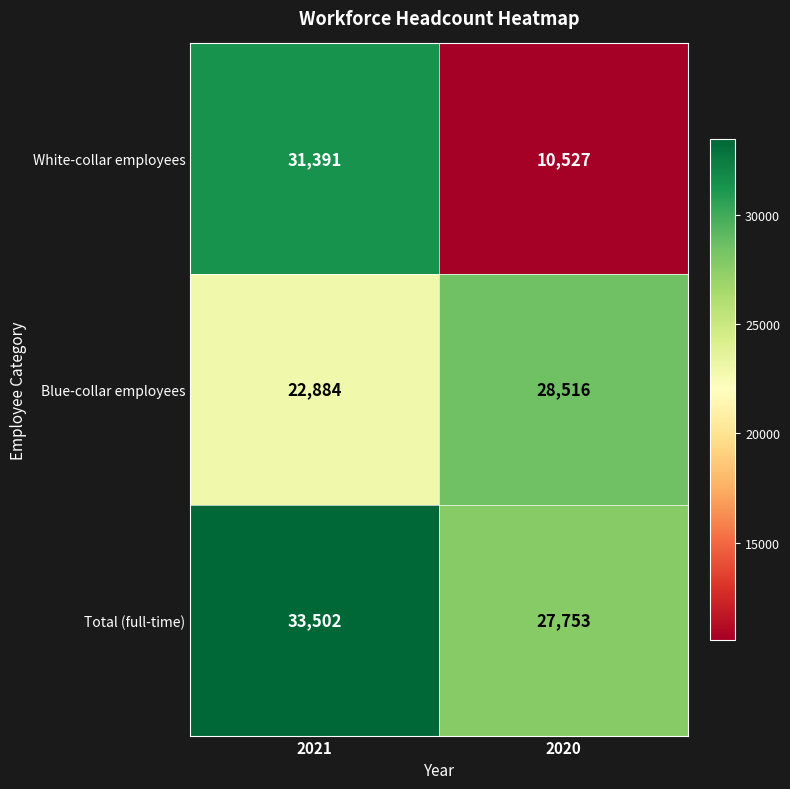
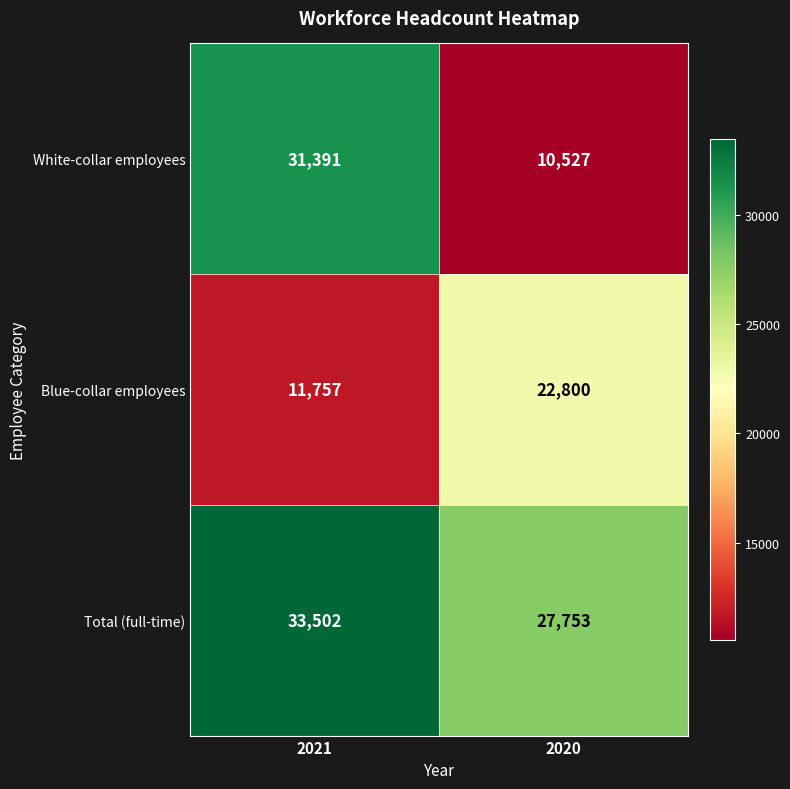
  {
    "White-collar employees": {
      "2021": "31,391",
      "2020": "10,527"
    },
    "Blue-collar employees": {
-     "2021": "22,884",
-     "2020": "28,516"
+     "2021": "11,757",
+     "2020": "22,800"
    },
    "Total (full-time)": {
      "2021": "33,502",
      "2020": "27,753"
    }
  }
